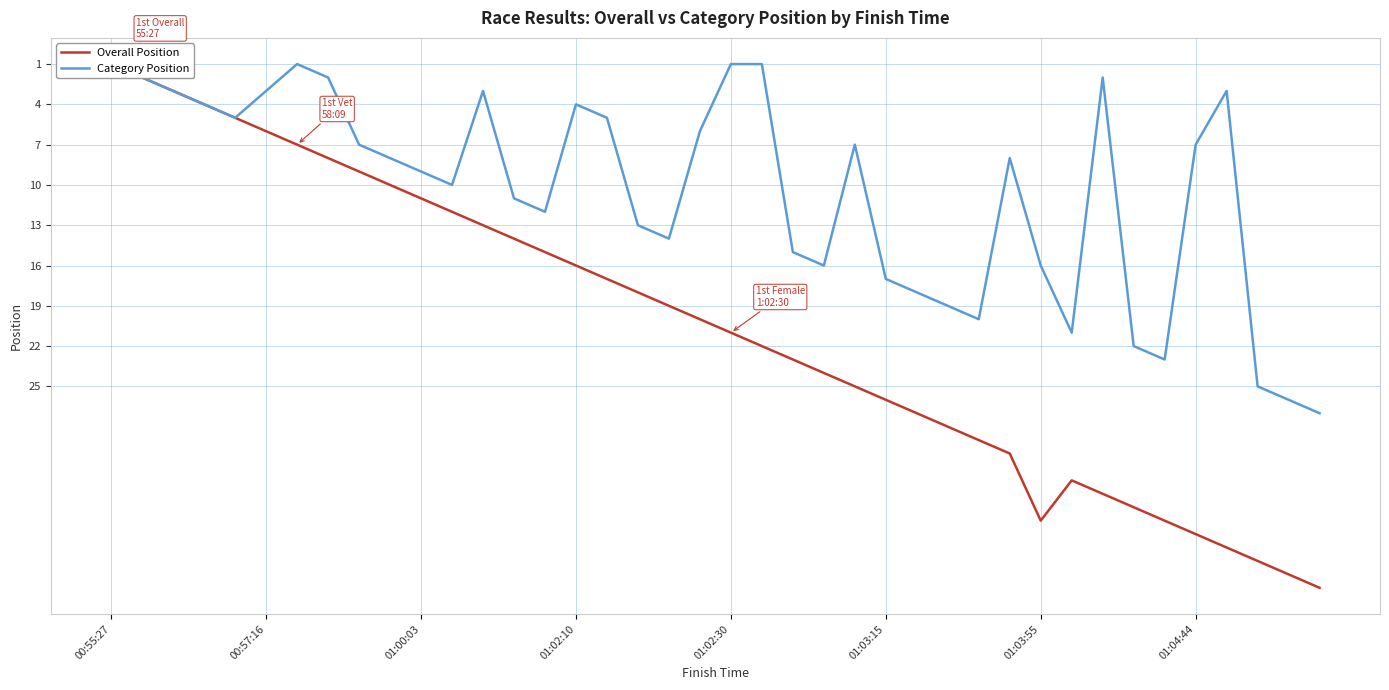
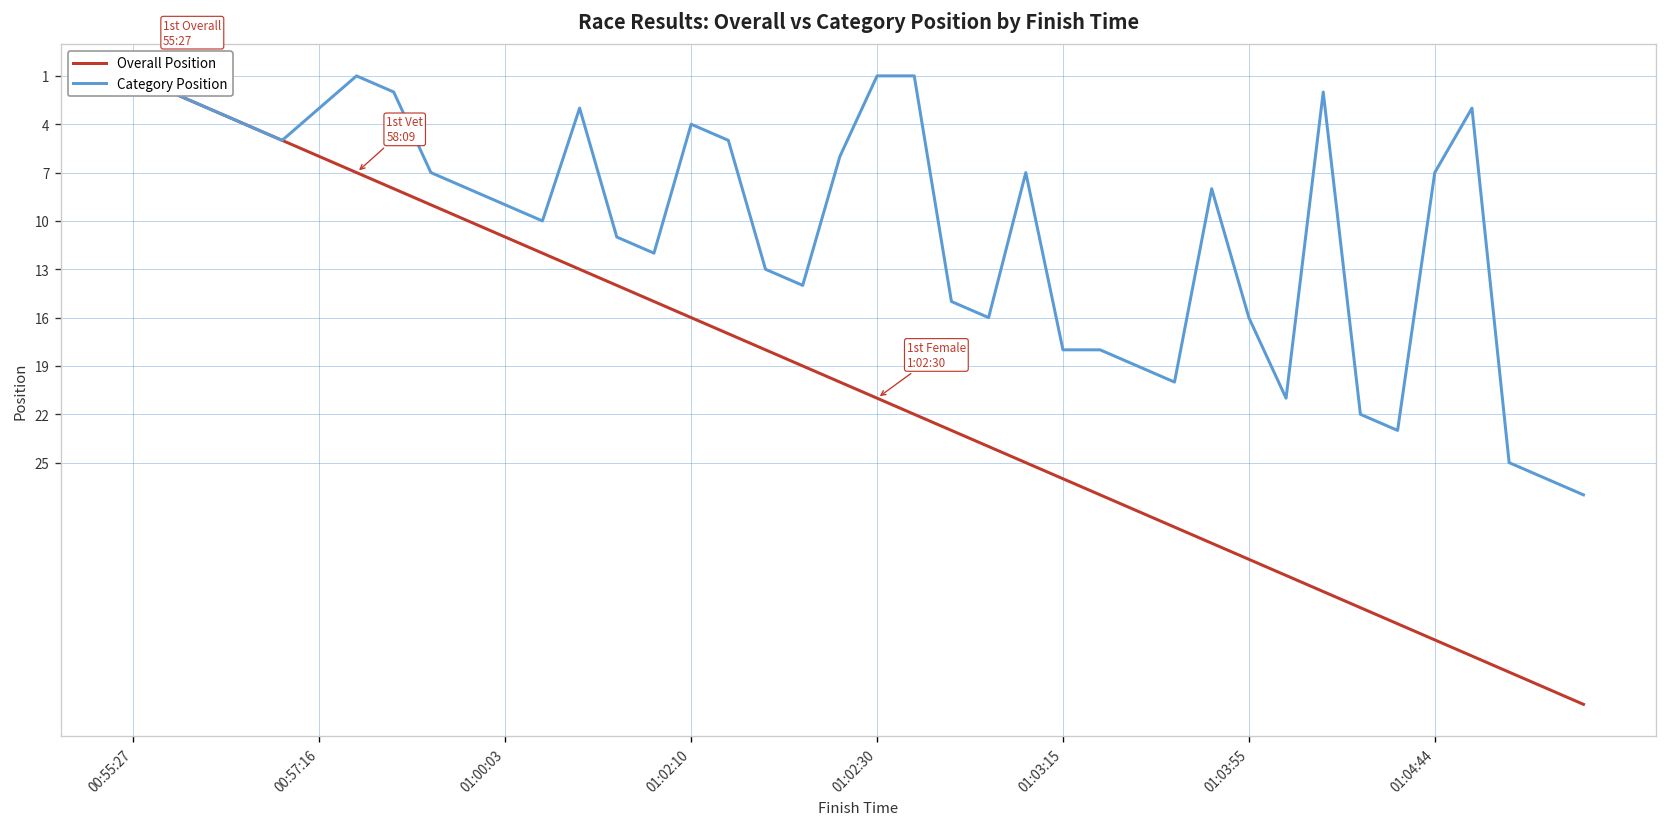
  {
    "Overall Position": {
      "00:57:16": 6,
      "01:00:03": 11,
      "01:02:10": 16,
      "01:03:15": 26,
-     "01:03:55": 35,
+     "01:03:55": 31,
      "01:04:44": 36
    },
    "Category Position": {
      "00:57:16": 3,
      "01:00:03": 9,
      "01:02:10": 4,
-     "01:03:15": 17,
+     "01:03:15": 18,
      "01:03:55": 16,
      "01:04:44": 7
    }
  }
